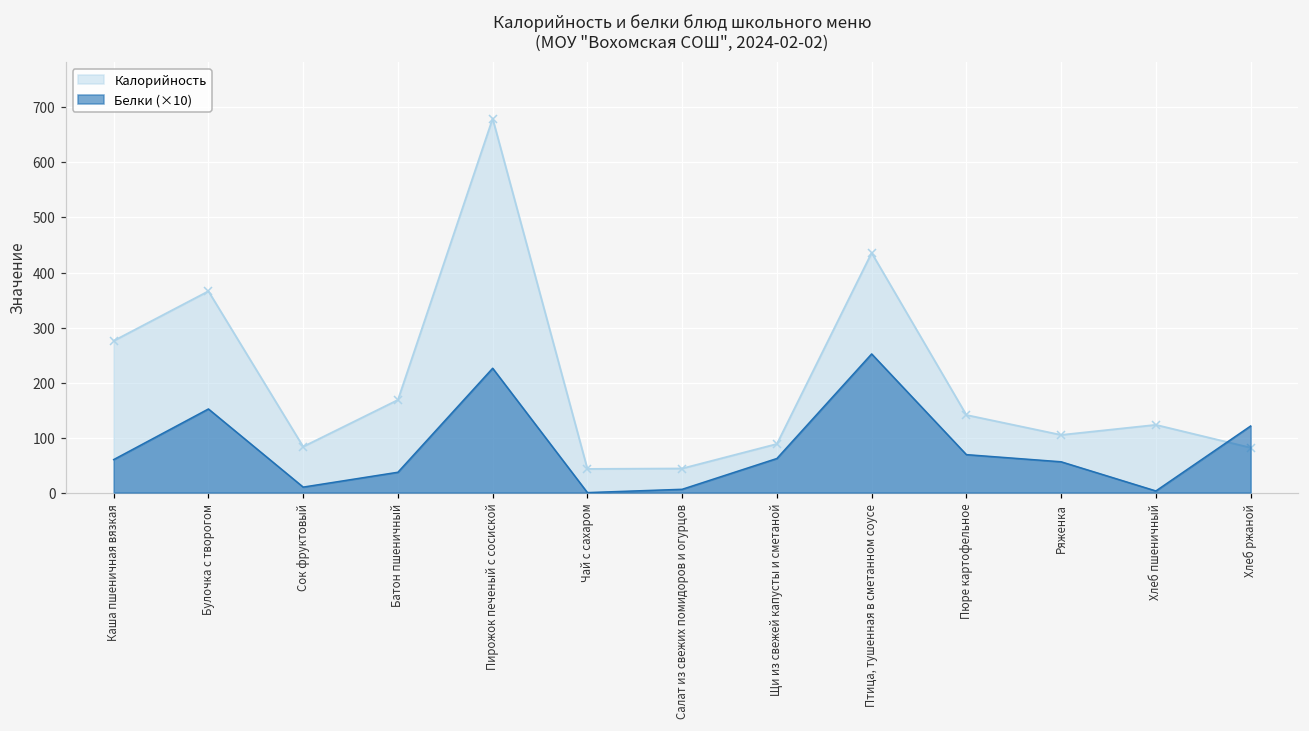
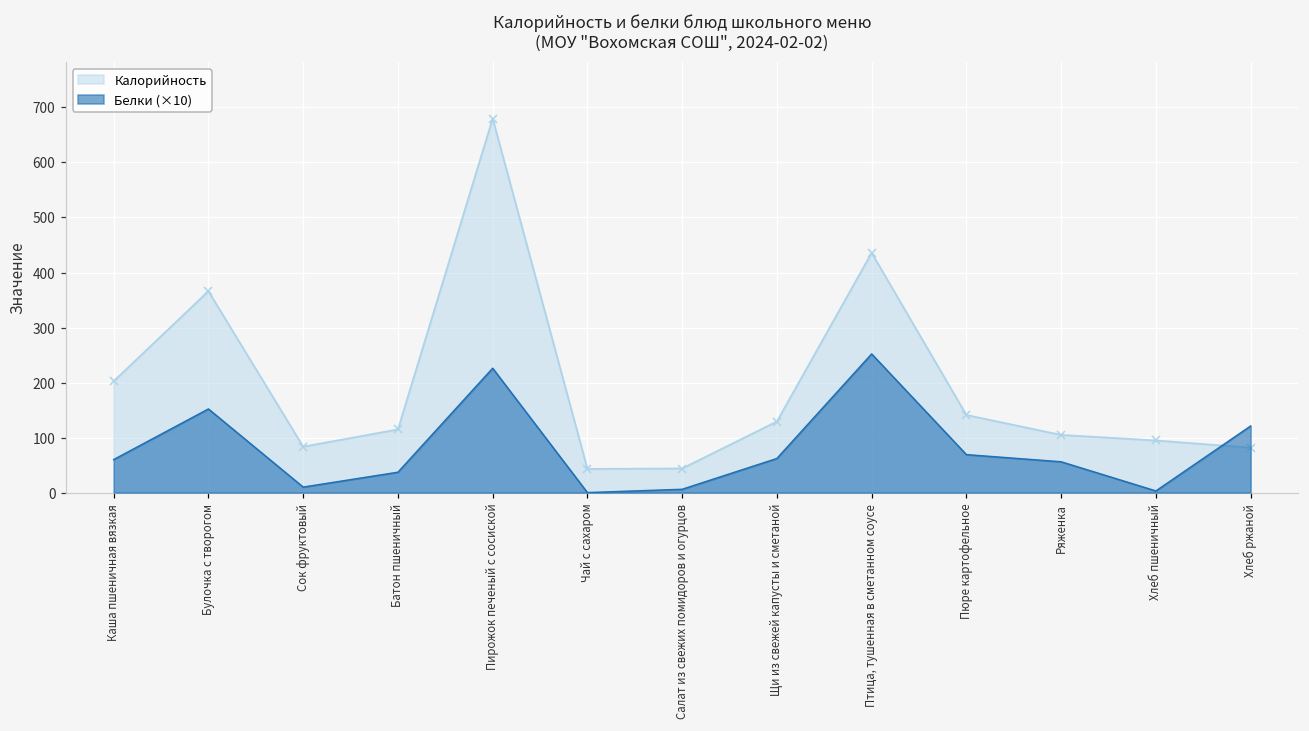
  {
    "Калорийность": {
-     "Каша пшеничная вязкая": 280,
+     "Каша пшеничная вязкая": 200,
      "Булочка с творогом": 370,
      "Сок фруктовый": 80,
-     "Батон пшеничный": 170,
+     "Батон пшеничный": 110,
      "Пирожок печеный с сосиской": 680,
      "Чай с сахаром": 40,
      "Салат из свежих помидоров и огурцов": 40,
-     "Щи из свежей капусты и сметаной": 90,
+     "Щи из свежей капусты и сметаной": 130,
      "Птица, тушенная в сметанном соусе": 440,
      "Пюре картофельное": 140,
      "Ряженка": 100,
-     "Хлеб пшеничный": 120,
+     "Хлеб пшеничный": 90,
      "Хлеб ржаной": 80
    },
    "Белки (×10)": {
      "Каша пшеничная вязкая": 60,
      "Булочка с творогом": 150,
      "Сок фруктовый": 10,
      "Батон пшеничный": 40,
      "Пирожок печеный с сосиской": 230,
      "Чай с сахаром": 0,
      "Салат из свежих помидоров и огурцов": 10,
      "Щи из свежей капусты и сметаной": 60,
      "Птица, тушенная в сметанном соусе": 250,
      "Пюре картофельное": 70,
      "Ряженка": 60,
      "Хлеб пшеничный": 0,
      "Хлеб ржаной": 120
    }
  }
